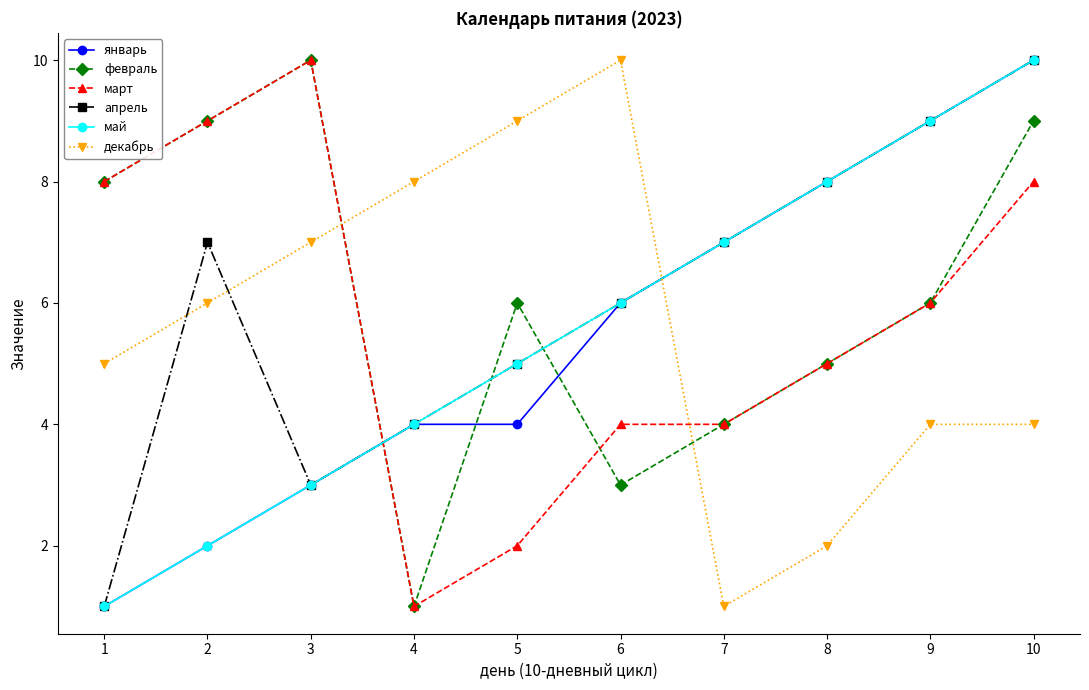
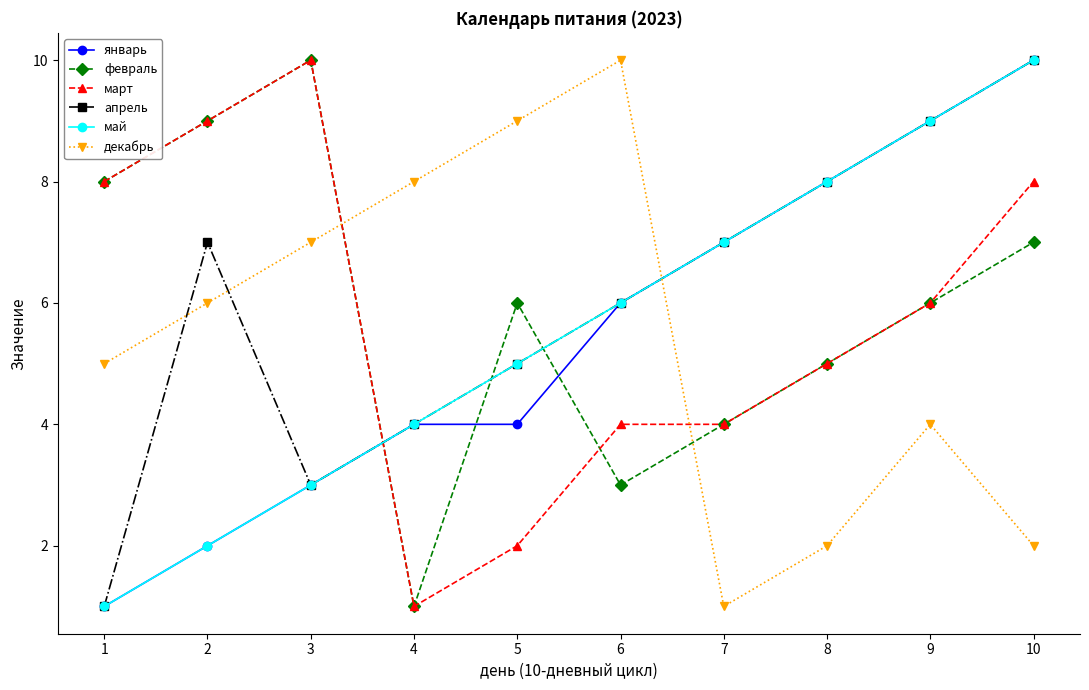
  {
    "январь": {
      "5": 4
    },
    "февраль": {
      "5": 6,
      "6": 3,
-     "10": 9
+     "10": 7
    },
    "март": {
      "5": 2,
      "6": 4,
      "10": 8
    },
    "апрель": {
      "2": 7
    },
    "декабрь": {
      "1": 5,
      "2": 6,
      "3": 7,
      "4": 8,
      "5": 9,
      "6": 10,
      "7": 1,
      "8": 2,
      "9": 4,
-     "10": 4
+     "10": 2
    }
  }
